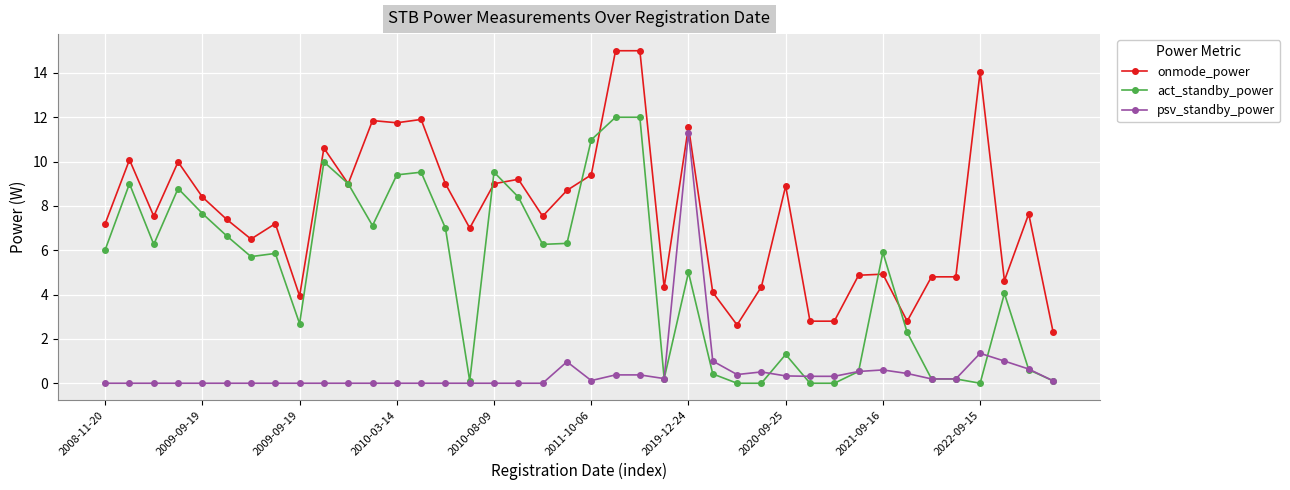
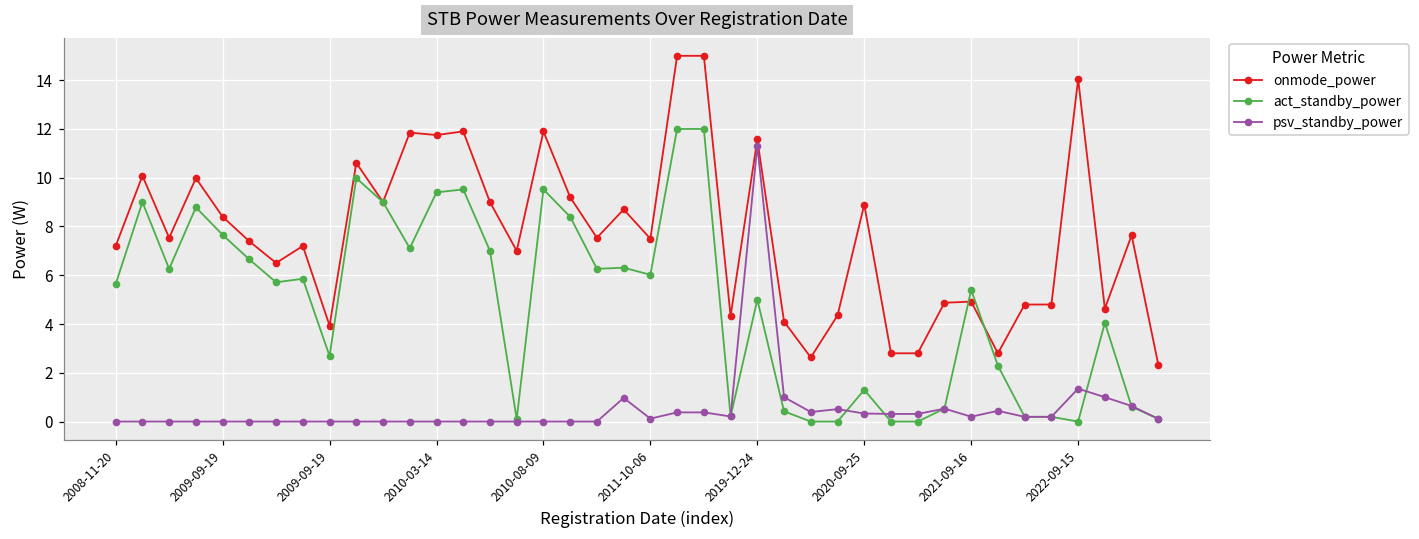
  {
    "onmode_power": {
      "2008-11-20": 7.2,
-     "2010-08-09": 9.0,
-     "2011-10-06": 9.4,
+     "2010-08-09": 11.9,
+     "2011-10-06": 7.5,
      "2019-12-24": 11.6,
      "2021-09-16": 4.9,
      "2022-09-15": 14.1
    },
    "act_standby_power": {
-     "2008-11-20": 6.0,
+     "2008-11-20": 5.6,
      "2010-08-09": 9.5,
-     "2011-10-06": 11.0,
+     "2011-10-06": 6.0,
      "2019-12-24": 5.0,
-     "2021-09-16": 5.9,
+     "2021-09-16": 5.4,
      "2022-09-15": 0.0
    },
    "psv_standby_power": {
      "2008-11-20": 0.0,
      "2010-08-09": 0.0,
      "2011-10-06": 0.1,
      "2019-12-24": 11.3,
-     "2021-09-16": 0.6,
+     "2021-09-16": 0.2,
      "2022-09-15": 1.4
    }
  }
